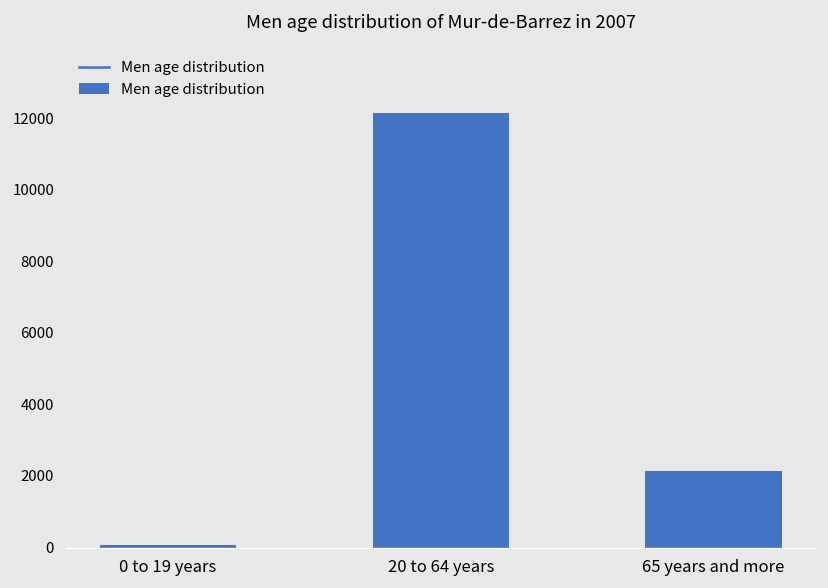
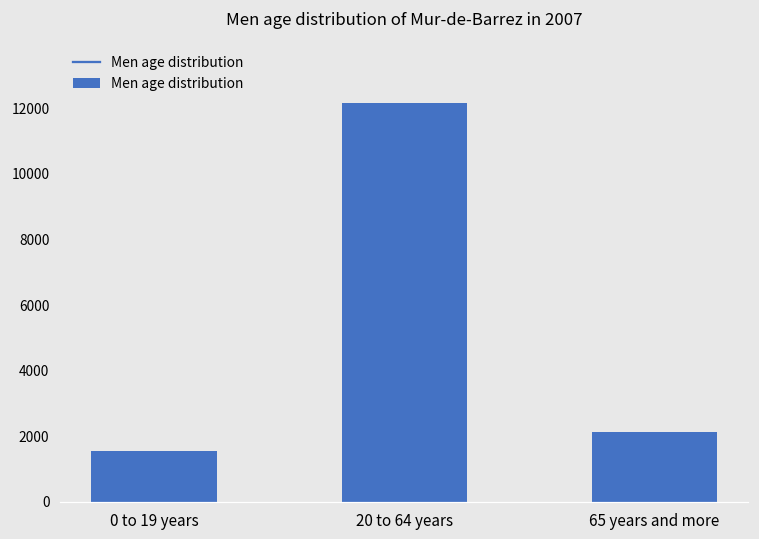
  {
-   "0 to 19 years": 100,
+   "0 to 19 years": 1600,
    "20 to 64 years": 12100,
    "65 years and more": 2100
  }
